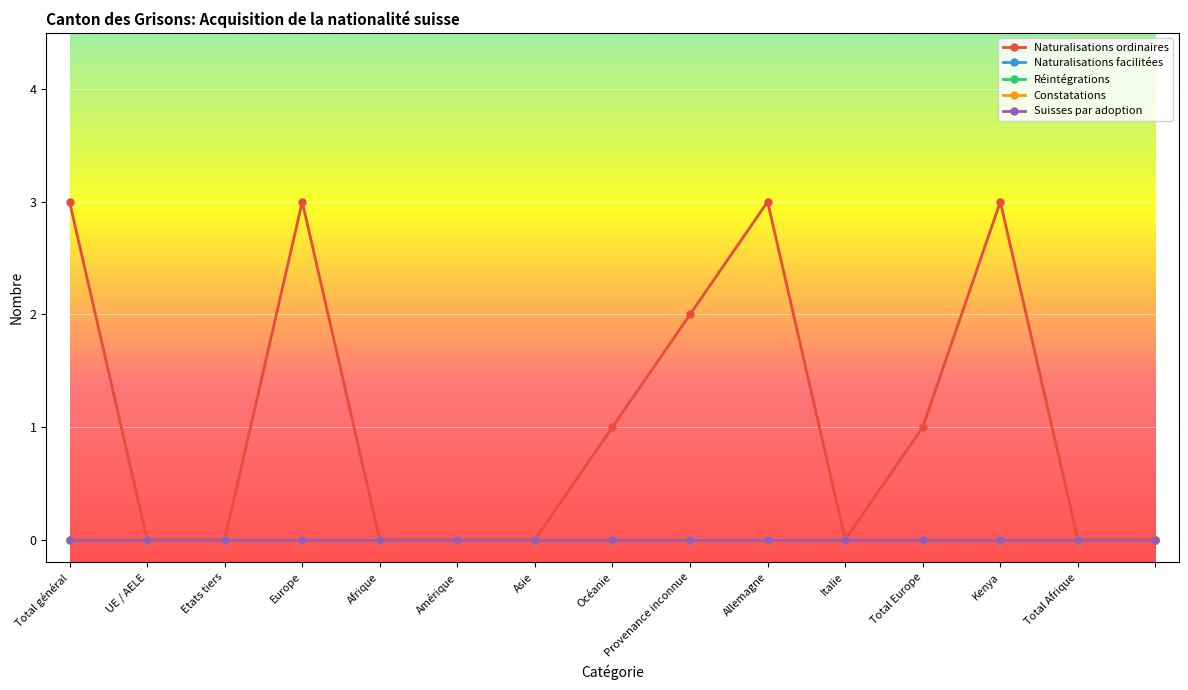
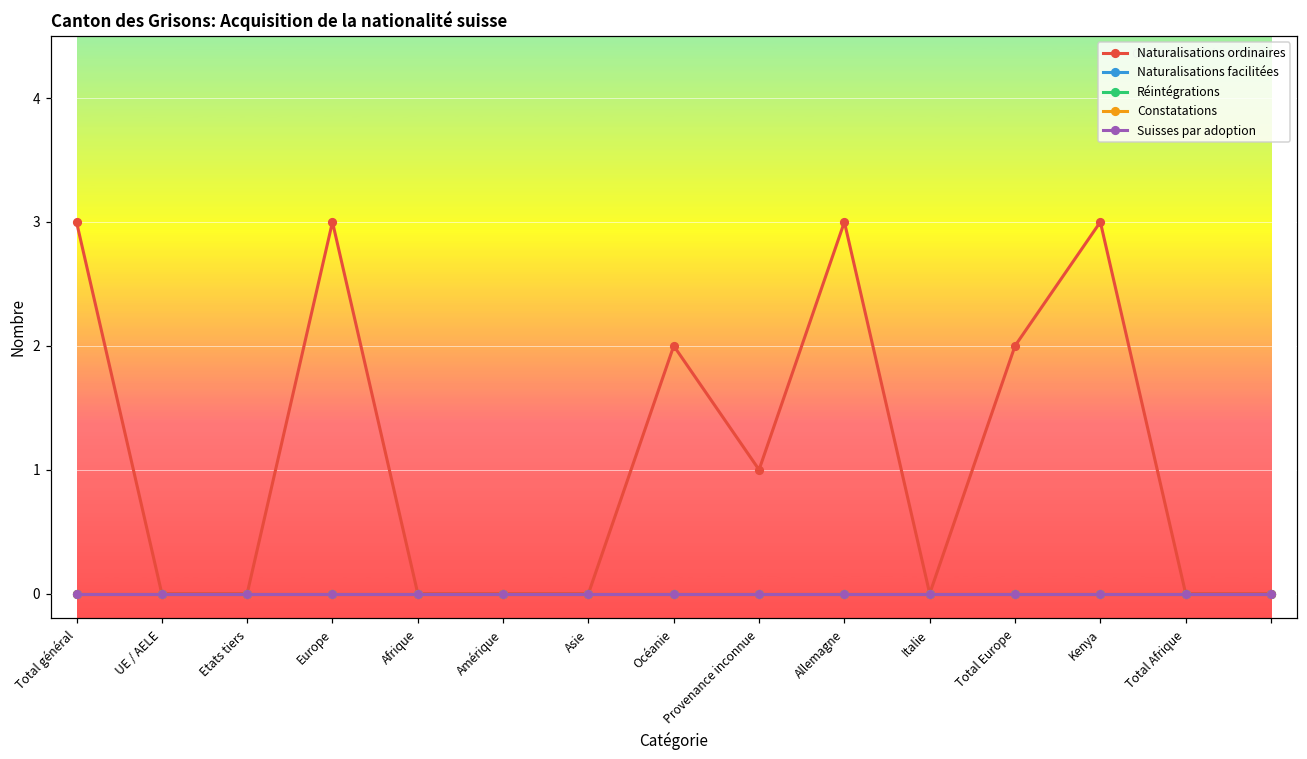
  {
    "Naturalisations ordinaires": {
      "Total général": 3,
      "Europe": 3,
-     "Océanie": 1,
-     "Provenance inconnue": 2,
+     "Océanie": 2,
+     "Provenance inconnue": 1,
      "Allemagne": 3,
-     "Total Europe": 1,
+     "Total Europe": 2,
      "Kenya": 3
    },
    "Suisses par adoption": {
      "Total général": 0,
      "Europe": 0,
      "Océanie": 0,
      "Provenance inconnue": 0,
      "Allemagne": 0,
      "Total Europe": 0,
      "Kenya": 0
    }
  }
